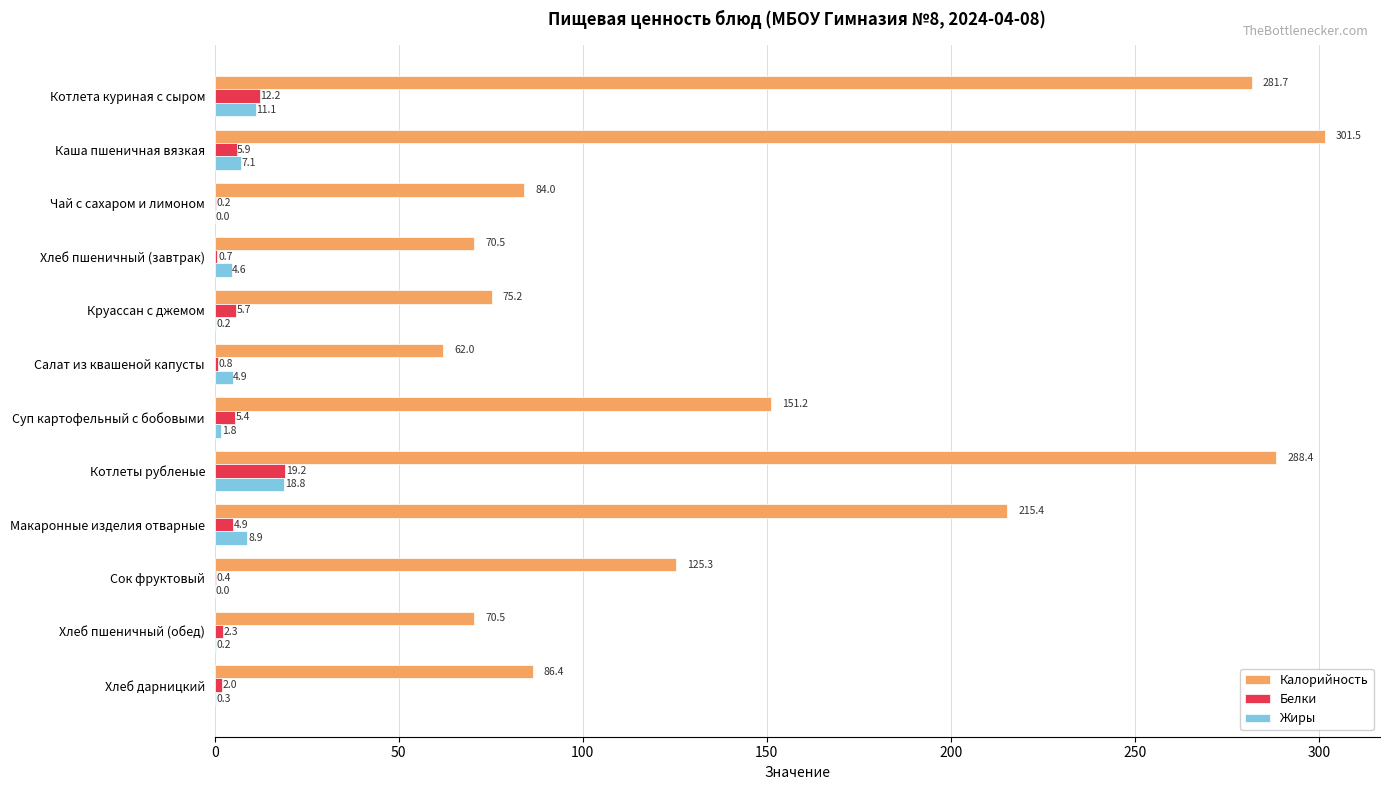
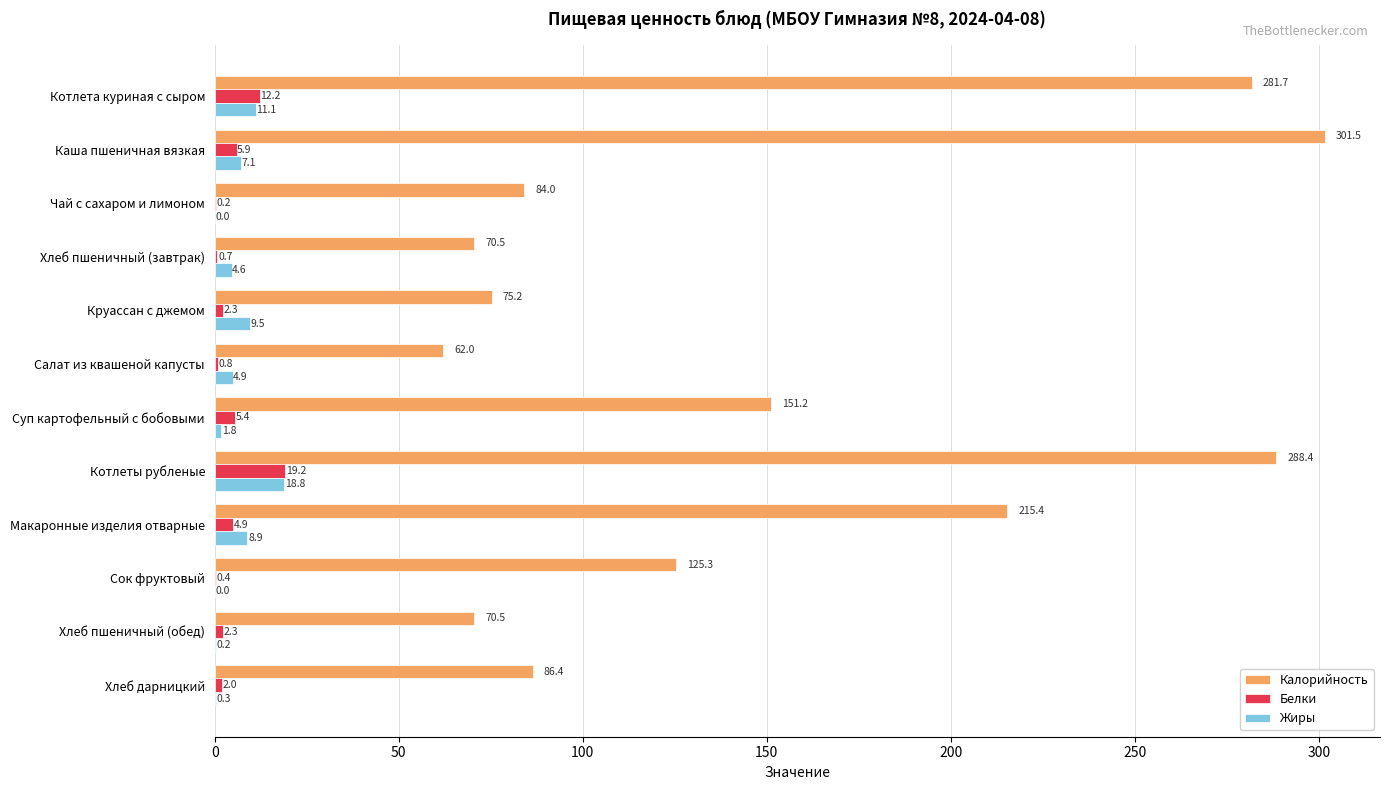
  {
    "Калорийность": {
      "Котлета куриная с сыром": 281.7,
      "Каша пшеничная вязкая": 301.5,
      "Чай с сахаром и лимоном": 84.0,
      "Хлеб пшеничный (завтрак)": 70.5,
      "Круассан с джемом": 75.2,
      "Салат из квашеной капусты": 62.0,
      "Суп картофельный с бобовыми": 151.2,
      "Котлеты рубленые": 288.4,
      "Макаронные изделия отварные": 215.4,
      "Сок фруктовый": 125.3,
      "Хлеб пшеничный (обед)": 70.5,
      "Хлеб дарницкий": 86.4
    },
    "Белки": {
      "Котлета куриная с сыром": 12.2,
      "Каша пшеничная вязкая": 5.9,
      "Чай с сахаром и лимоном": 0.2,
      "Хлеб пшеничный (завтрак)": 0.7,
-     "Круассан с джемом": 5.7,
+     "Круассан с джемом": 2.3,
      "Салат из квашеной капусты": 0.8,
      "Суп картофельный с бобовыми": 5.4,
      "Котлеты рубленые": 19.2,
      "Макаронные изделия отварные": 4.9,
      "Сок фруктовый": 0.4,
      "Хлеб пшеничный (обед)": 2.3,
      "Хлеб дарницкий": 2.0
    },
    "Жиры": {
      "Котлета куриная с сыром": 11.1,
      "Каша пшеничная вязкая": 7.1,
      "Чай с сахаром и лимоном": 0.0,
      "Хлеб пшеничный (завтрак)": 4.6,
-     "Круассан с джемом": 0.2,
+     "Круассан с джемом": 9.5,
      "Салат из квашеной капусты": 4.9,
      "Суп картофельный с бобовыми": 1.8,
      "Котлеты рубленые": 18.8,
      "Макаронные изделия отварные": 8.9,
      "Сок фруктовый": 0.0,
      "Хлеб пшеничный (обед)": 0.2,
      "Хлеб дарницкий": 0.3
    }
  }
